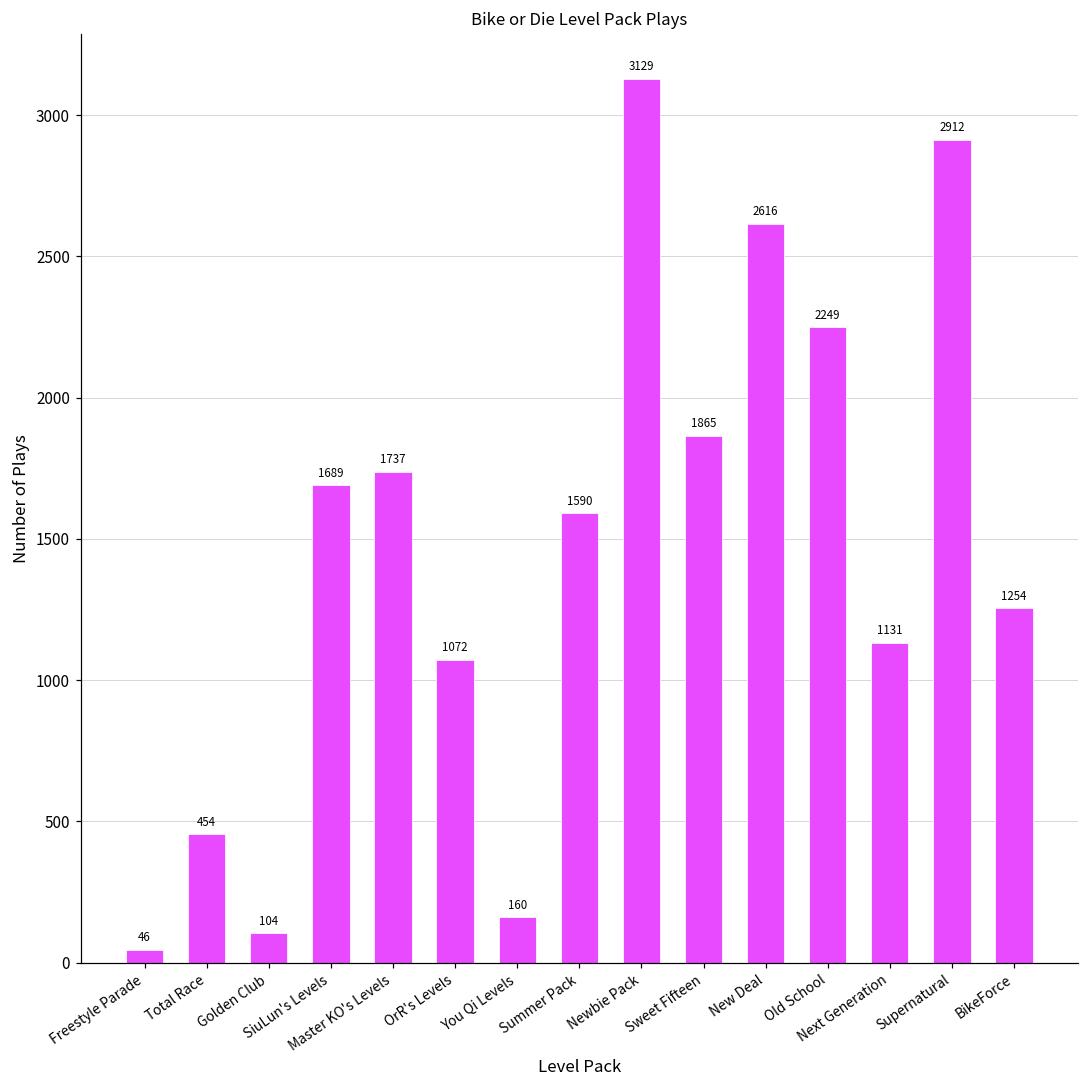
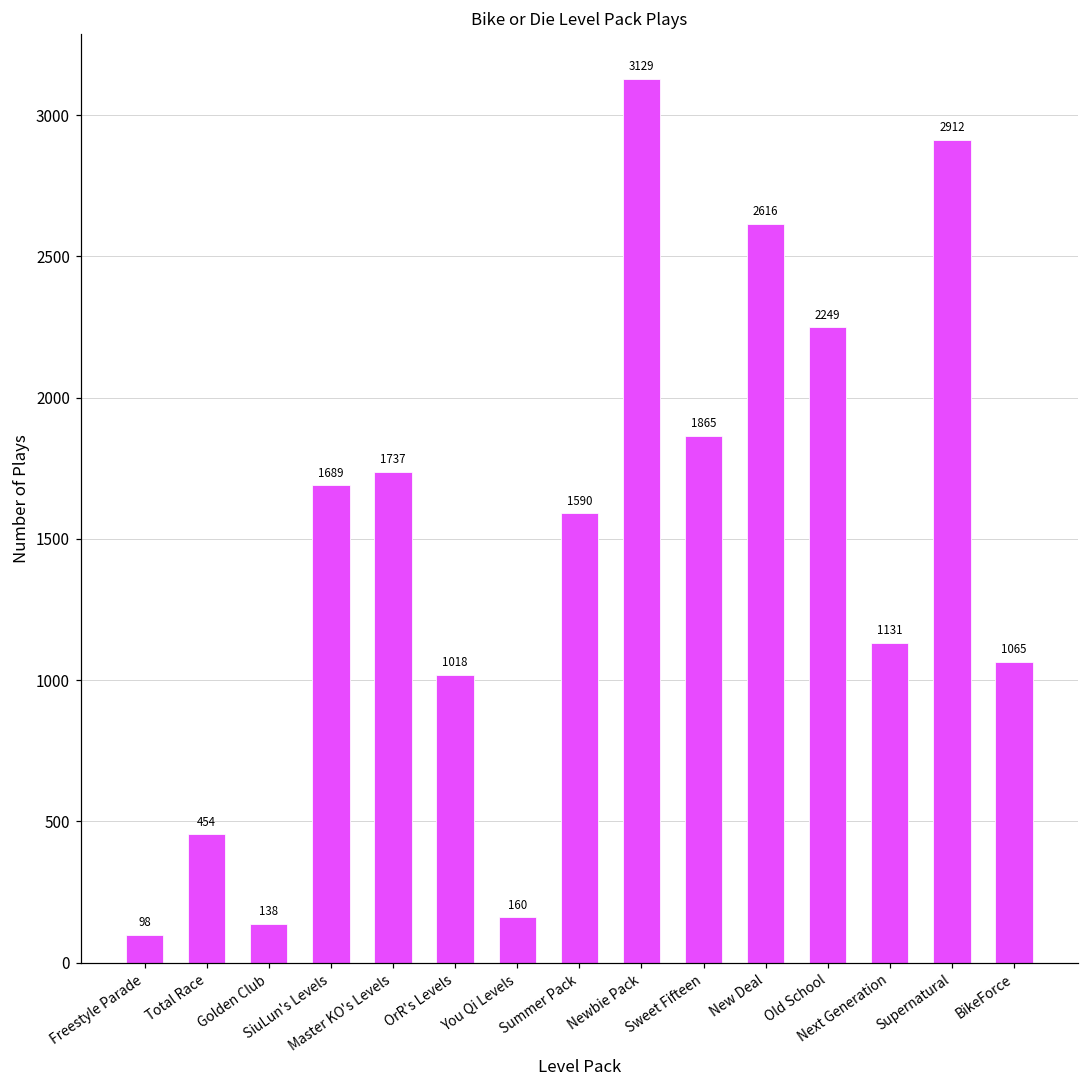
  {
-   "Freestyle Parade": 46,
+   "Freestyle Parade": 98,
    "Total Race": 454,
-   "Golden Club": 104,
+   "Golden Club": 138,
    "SiuLun's Levels": 1689,
    "Master KO's Levels": 1737,
-   "OrR's Levels": 1072,
+   "OrR's Levels": 1018,
    "You Qi Levels": 160,
    "Summer Pack": 1590,
    "Newbie Pack": 3129,
    "Sweet Fifteen": 1865,
    "New Deal": 2616,
    "Old School": 2249,
    "Next Generation": 1131,
    "Supernatural": 2912,
-   "BikeForce": 1254
+   "BikeForce": 1065
  }
